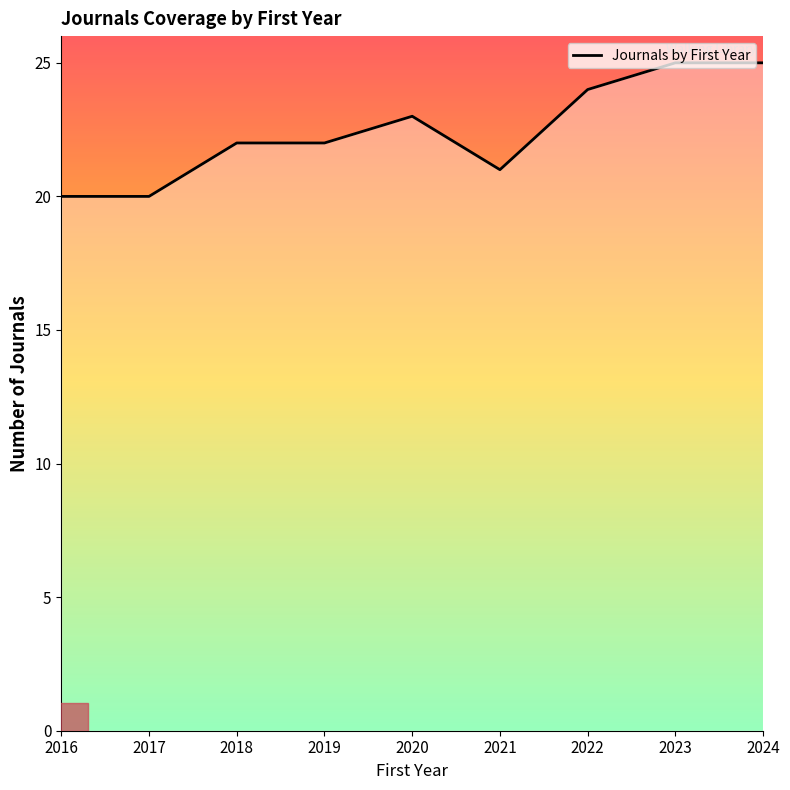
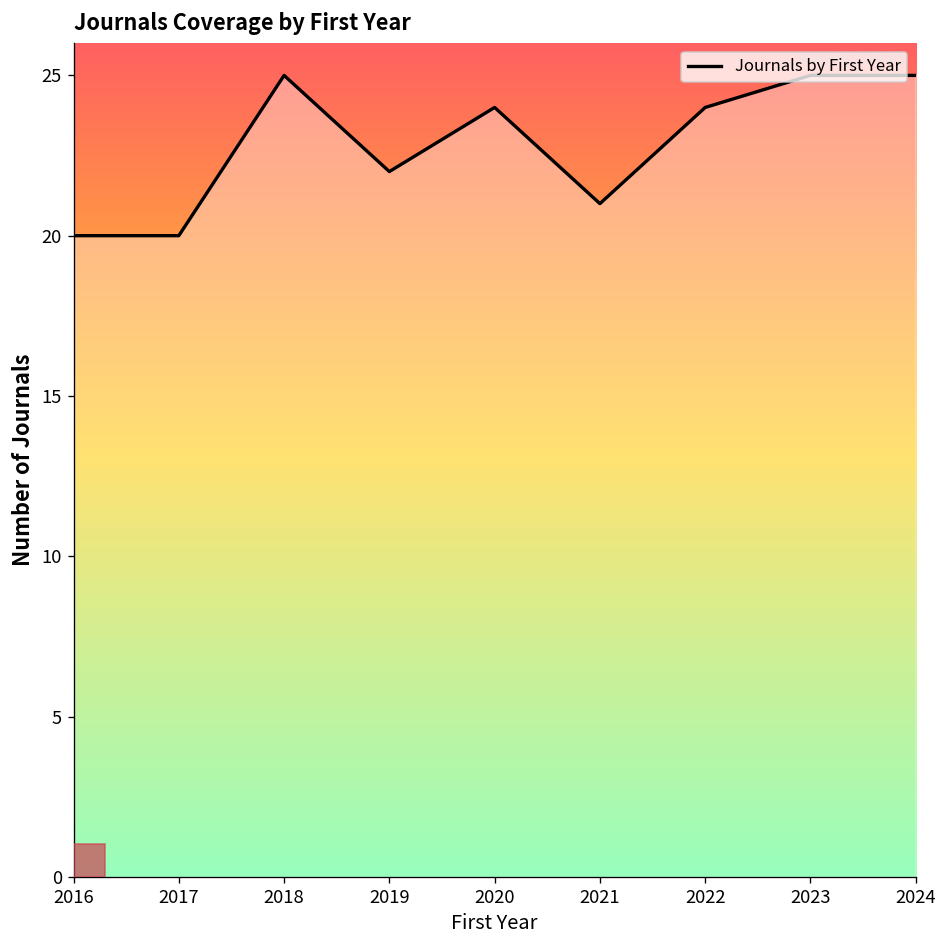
  {
    "2016": 20,
    "2017": 20,
-   "2018": 22,
+   "2018": 25,
    "2019": 22,
-   "2020": 23,
+   "2020": 24,
    "2021": 21,
    "2022": 24,
    "2024": 25
  }
